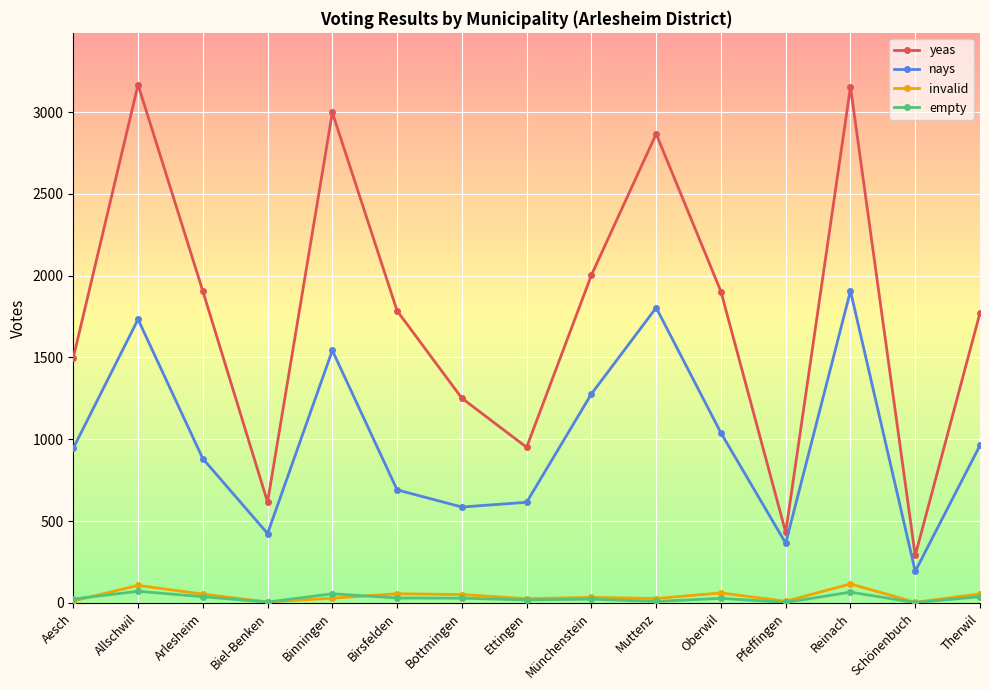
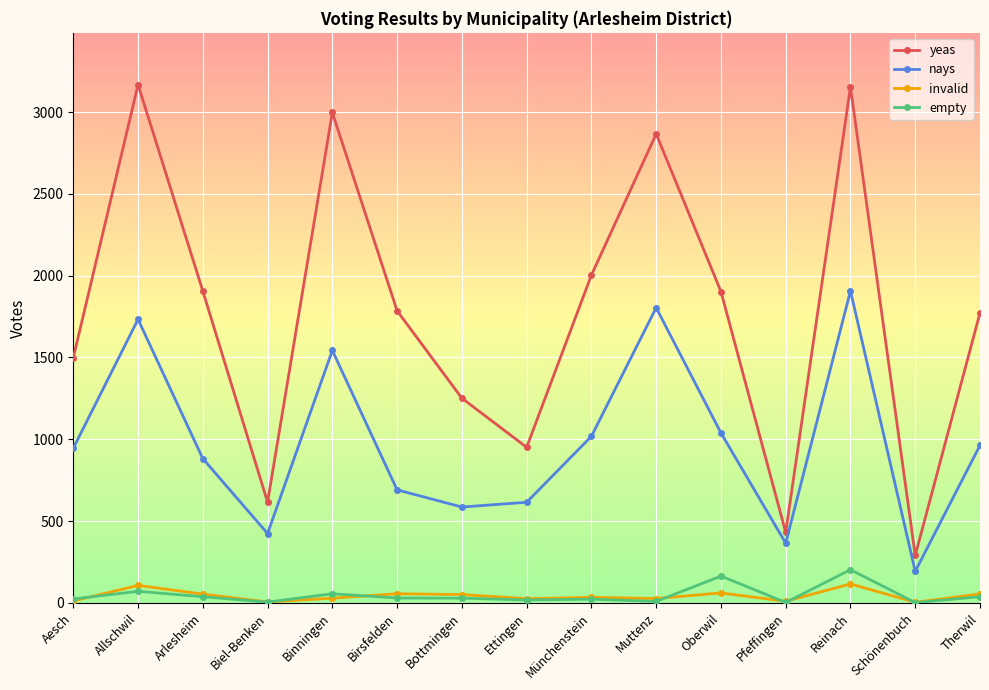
  {
    "yeas": {
      "Aesch": 1500,
      "Allschwil": 3170,
      "Arlesheim": 1910,
      "Biel-Benken": 620,
      "Binningen": 3000,
      "Birsfelden": 1790,
      "Bottmingen": 1250,
      "Ettingen": 950,
      "Münchenstein": 2000,
      "Muttenz": 2870,
      "Oberwil": 1900,
      "Pfeffingen": 430,
      "Reinach": 3150,
      "Schönenbuch": 290,
      "Therwil": 1770
    },
    "nays": {
      "Aesch": 950,
      "Allschwil": 1730,
      "Arlesheim": 880,
      "Biel-Benken": 420,
      "Binningen": 1540,
      "Birsfelden": 690,
      "Bottmingen": 590,
      "Ettingen": 620,
-     "Münchenstein": 1280,
+     "Münchenstein": 1020,
      "Muttenz": 1800,
      "Oberwil": 1040,
      "Pfeffingen": 370,
      "Reinach": 1910,
      "Schönenbuch": 190,
      "Therwil": 960
    },
    "invalid": {
      "Allschwil": 110,
      "Arlesheim": 50,
      "Binningen": 30,
      "Birsfelden": 60,
      "Bottmingen": 50,
      "Muttenz": 30,
      "Oberwil": 60,
      "Reinach": 120,
      "Therwil": 60
    },
    "empty": {
      "Allschwil": 70,
      "Arlesheim": 40,
      "Binningen": 60,
      "Birsfelden": 30,
      "Bottmingen": 30,
      "Muttenz": 10,
-     "Oberwil": 30,
-     "Reinach": 70,
+     "Oberwil": 160,
+     "Reinach": 200,
      "Therwil": 40
    }
  }
